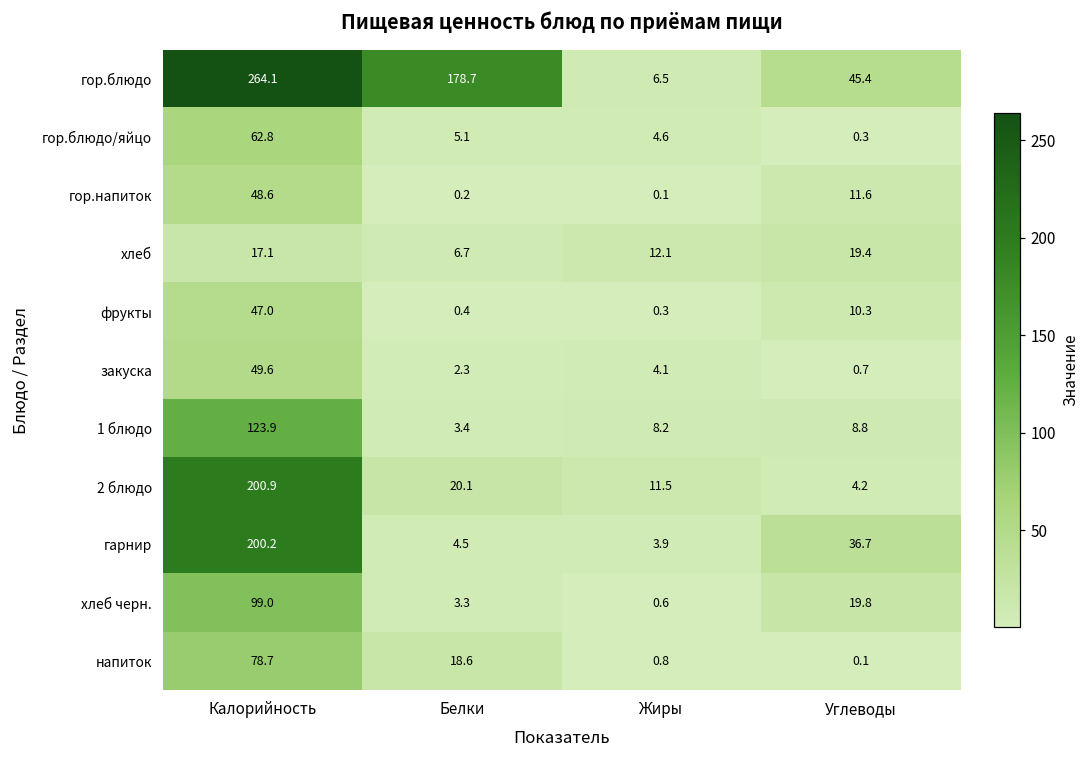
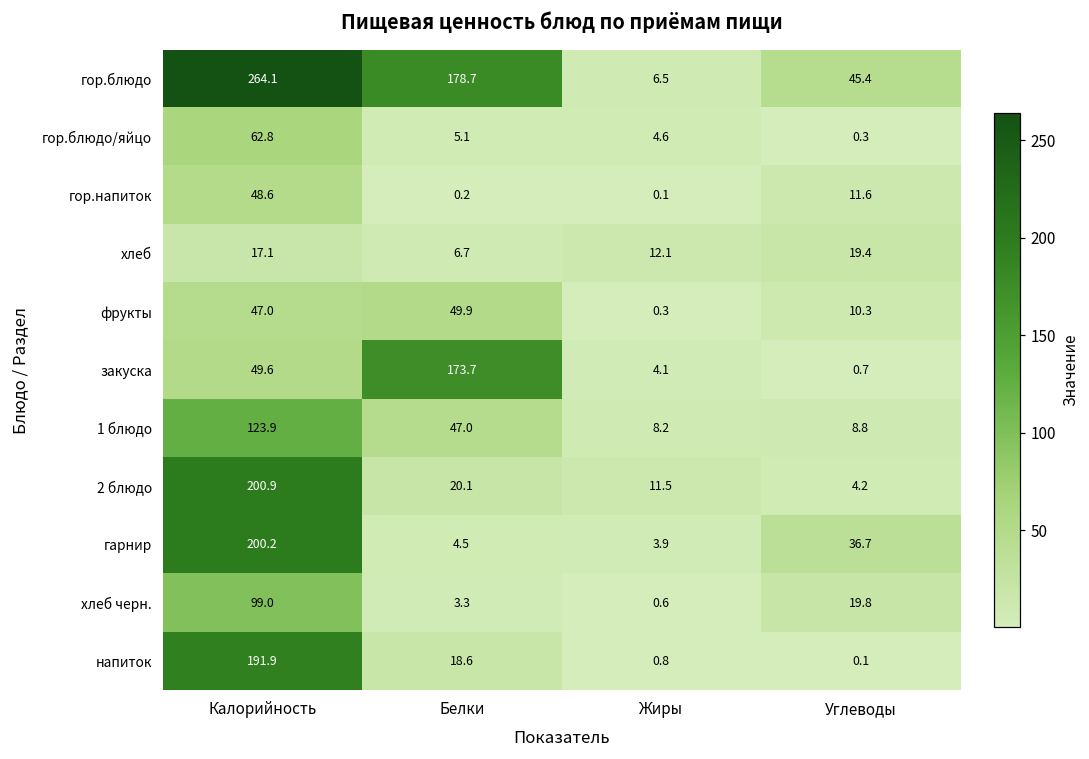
  {
    "гор.блюдо": {
      "Калорийность": 264.1,
      "Белки": 178.7,
      "Жиры": 6.5,
      "Углеводы": 45.4
    },
    "гор.блюдо/яйцо": {
      "Калорийность": 62.8,
      "Белки": 5.1,
      "Жиры": 4.6,
      "Углеводы": 0.3
    },
    "гор.напиток": {
      "Калорийность": 48.6,
      "Белки": 0.2,
      "Жиры": 0.1,
      "Углеводы": 11.6
    },
    "хлеб": {
      "Калорийность": 17.1,
      "Белки": 6.7,
      "Жиры": 12.1,
      "Углеводы": 19.4
    },
    "фрукты": {
      "Калорийность": 47.0,
-     "Белки": 0.4,
+     "Белки": 49.9,
      "Жиры": 0.3,
      "Углеводы": 10.3
    },
    "закуска": {
      "Калорийность": 49.6,
-     "Белки": 2.3,
+     "Белки": 173.7,
      "Жиры": 4.1,
      "Углеводы": 0.7
    },
    "1 блюдо": {
      "Калорийность": 123.9,
-     "Белки": 3.4,
+     "Белки": 47.0,
      "Жиры": 8.2,
      "Углеводы": 8.8
    },
    "2 блюдо": {
      "Калорийность": 200.9,
      "Белки": 20.1,
      "Жиры": 11.5,
      "Углеводы": 4.2
    },
    "гарнир": {
      "Калорийность": 200.2,
      "Белки": 4.5,
      "Жиры": 3.9,
      "Углеводы": 36.7
    },
    "хлеб черн.": {
      "Калорийность": 99.0,
      "Белки": 3.3,
      "Жиры": 0.6,
      "Углеводы": 19.8
    },
    "напиток": {
-     "Калорийность": 78.7,
+     "Калорийность": 191.9,
      "Белки": 18.6,
      "Жиры": 0.8,
      "Углеводы": 0.1
    }
  }
